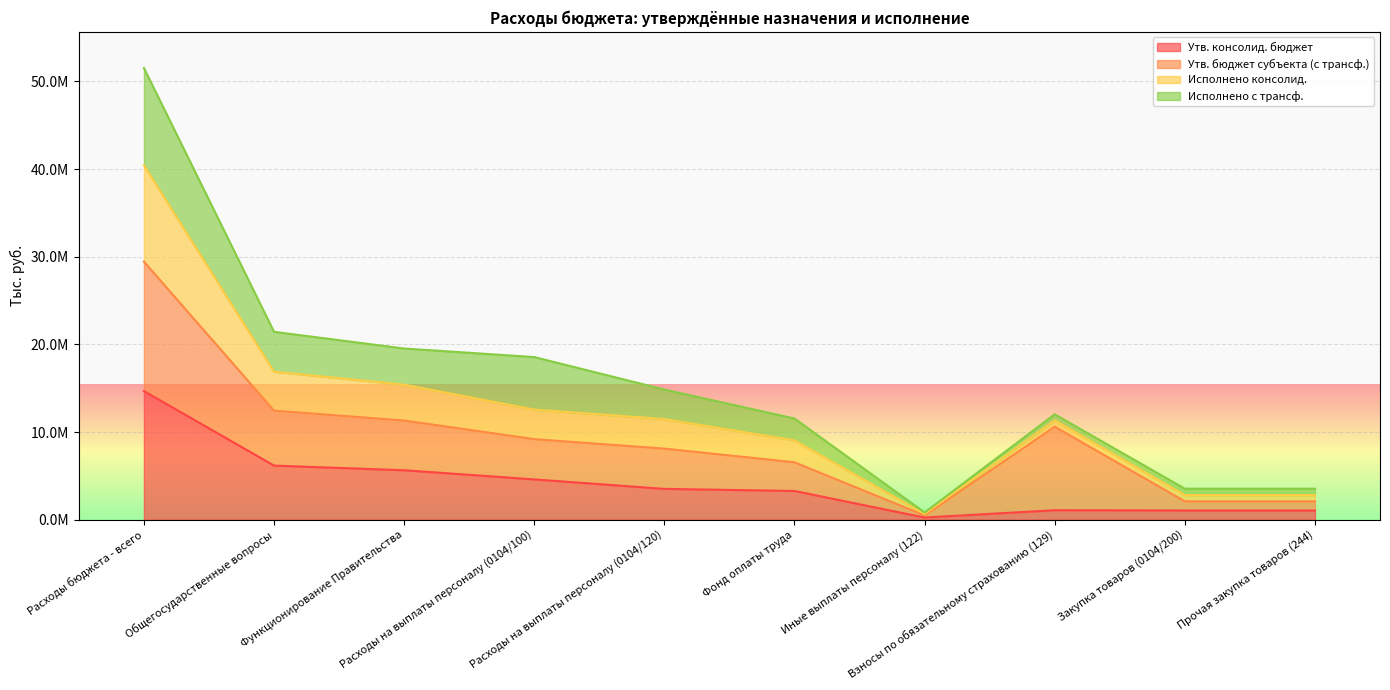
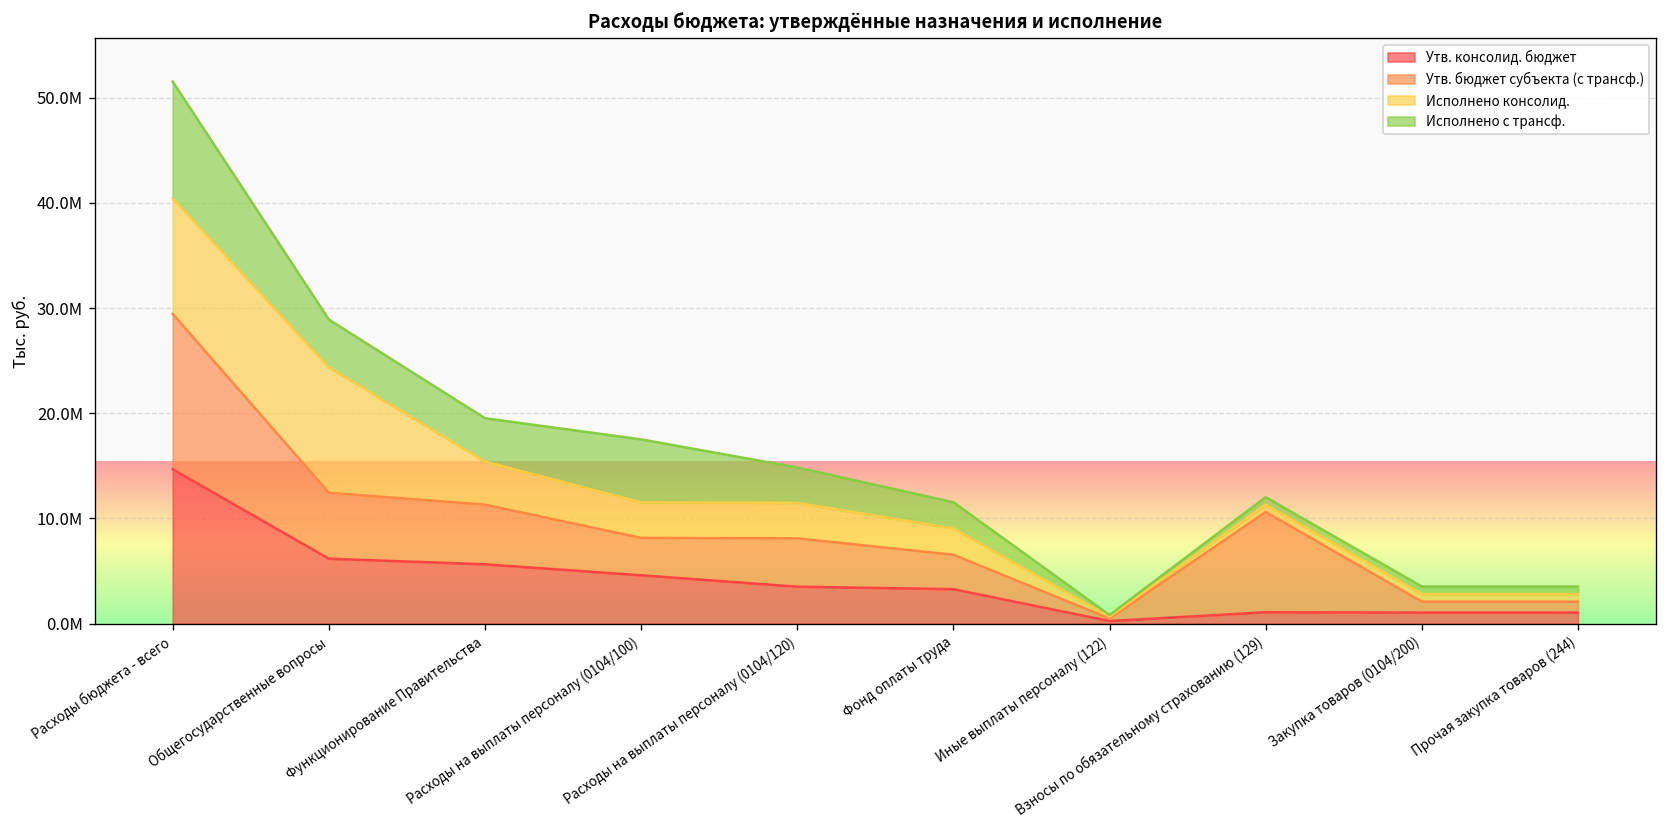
  {
    "Утв. консолид. бюджет": {
      "Расходы бюджета - всего": 15000000,
      "Общегосударственные вопросы": 6000000,
      "Функционирование Правительства": 6000000,
      "Расходы на выплаты персоналу (0104/100)": 5000000,
      "Расходы на выплаты персоналу (0104/120)": 4000000,
      "Фонд оплаты труда": 3000000,
      "Взносы по обязательному страхованию (129)": 1000000,
      "Закупка товаров (0104/200)": 1000000,
      "Прочая закупка товаров (244)": 1000000
    },
    "Утв. бюджет субъекта (с трансф.)": {
      "Расходы бюджета - всего": 15000000,
      "Общегосударственные вопросы": 6000000,
      "Функционирование Правительства": 6000000,
-     "Расходы на выплаты персоналу (0104/100)": 5000000,
+     "Расходы на выплаты персоналу (0104/100)": 4000000,
      "Расходы на выплаты персоналу (0104/120)": 5000000,
      "Фонд оплаты труда": 3000000,
      "Взносы по обязательному страхованию (129)": 10000000,
      "Закупка товаров (0104/200)": 1000000,
      "Прочая закупка товаров (244)": 1000000
    },
    "Исполнено консолид.": {
      "Расходы бюджета - всего": 11000000,
-     "Общегосударственные вопросы": 4000000,
+     "Общегосударственные вопросы": 12000000,
      "Функционирование Правительства": 4000000,
      "Расходы на выплаты персоналу (0104/100)": 3000000,
      "Расходы на выплаты персоналу (0104/120)": 3000000,
      "Фонд оплаты труда": 2000000,
      "Взносы по обязательному страхованию (129)": 1000000,
      "Закупка товаров (0104/200)": 1000000,
      "Прочая закупка товаров (244)": 1000000
    },
    "Исполнено с трансф.": {
      "Расходы бюджета - всего": 11000000,
      "Общегосударственные вопросы": 5000000,
      "Функционирование Правительства": 4000000,
      "Расходы на выплаты персоналу (0104/100)": 6000000,
      "Расходы на выплаты персоналу (0104/120)": 3000000,
      "Фонд оплаты труда": 2000000,
      "Взносы по обязательному страхованию (129)": 1000000,
      "Закупка товаров (0104/200)": 1000000,
      "Прочая закупка товаров (244)": 1000000
    }
  }
